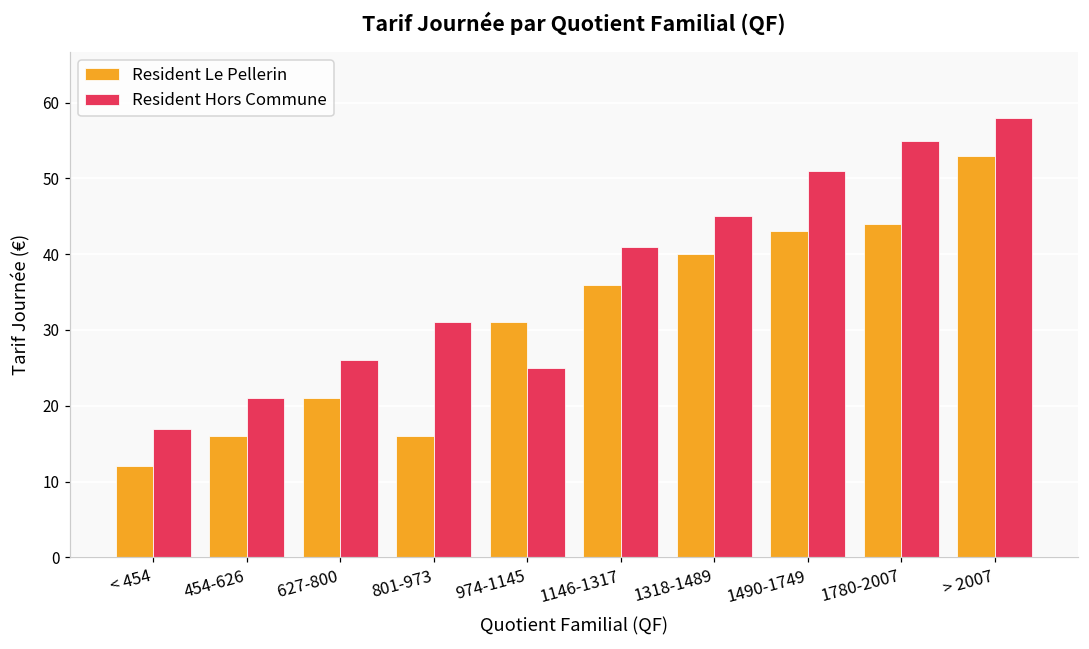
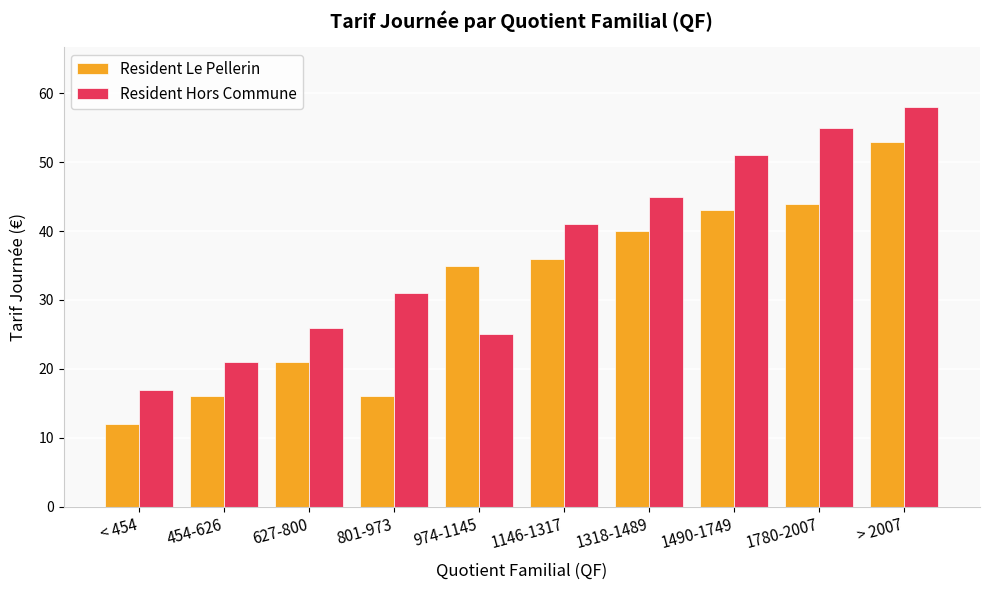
  {
    "Resident Le Pellerin": {
      "< 454": 12,
      "454-626": 16,
      "627-800": 21,
      "801-973": 16,
-     "974-1145": 31,
+     "974-1145": 35,
      "1146-1317": 36,
      "1318-1489": 40,
      "1490-1749": 43,
      "1780-2007": 44,
      "> 2007": 53
    },
    "Resident Hors Commune": {
      "< 454": 17,
      "454-626": 21,
      "627-800": 26,
      "801-973": 31,
      "974-1145": 25,
      "1146-1317": 41,
      "1318-1489": 45,
      "1490-1749": 51,
      "1780-2007": 55,
      "> 2007": 58
    }
  }
